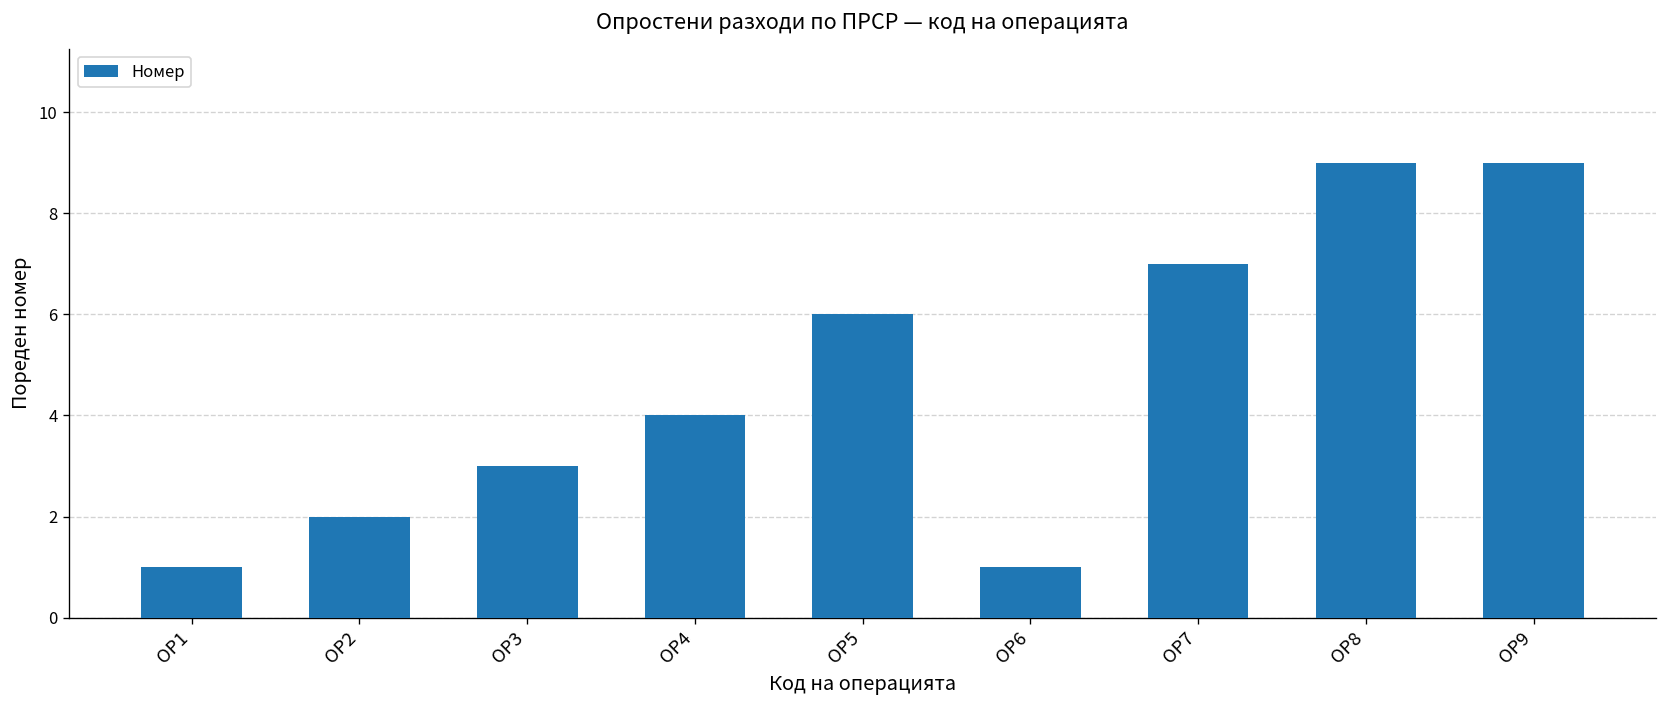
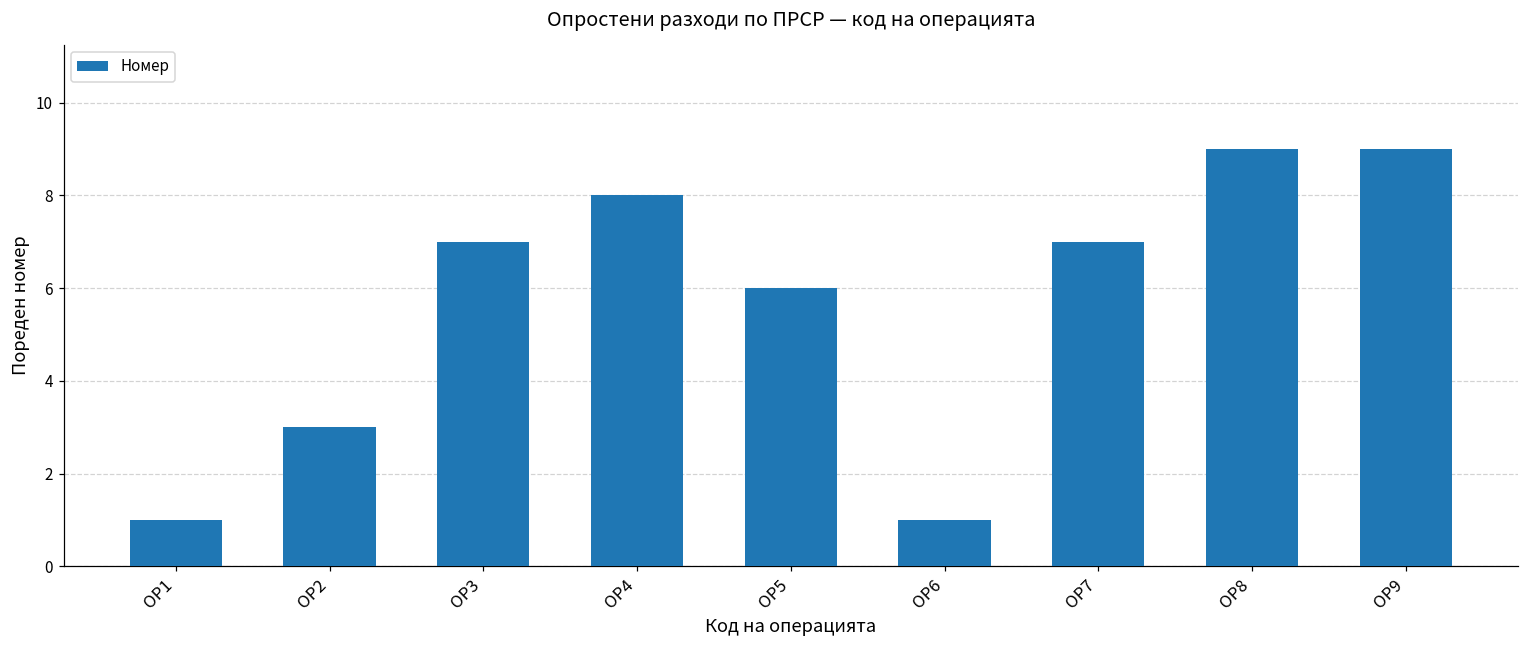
  {
    "ОР1": 1,
-   "ОР2": 2,
-   "ОР3": 3,
-   "ОР4": 4,
+   "ОР2": 3,
+   "ОР3": 7,
+   "ОР4": 8,
    "ОР5": 6,
    "ОР6": 1,
    "ОР7": 7,
    "ОР8": 9,
    "ОР9": 9
  }
